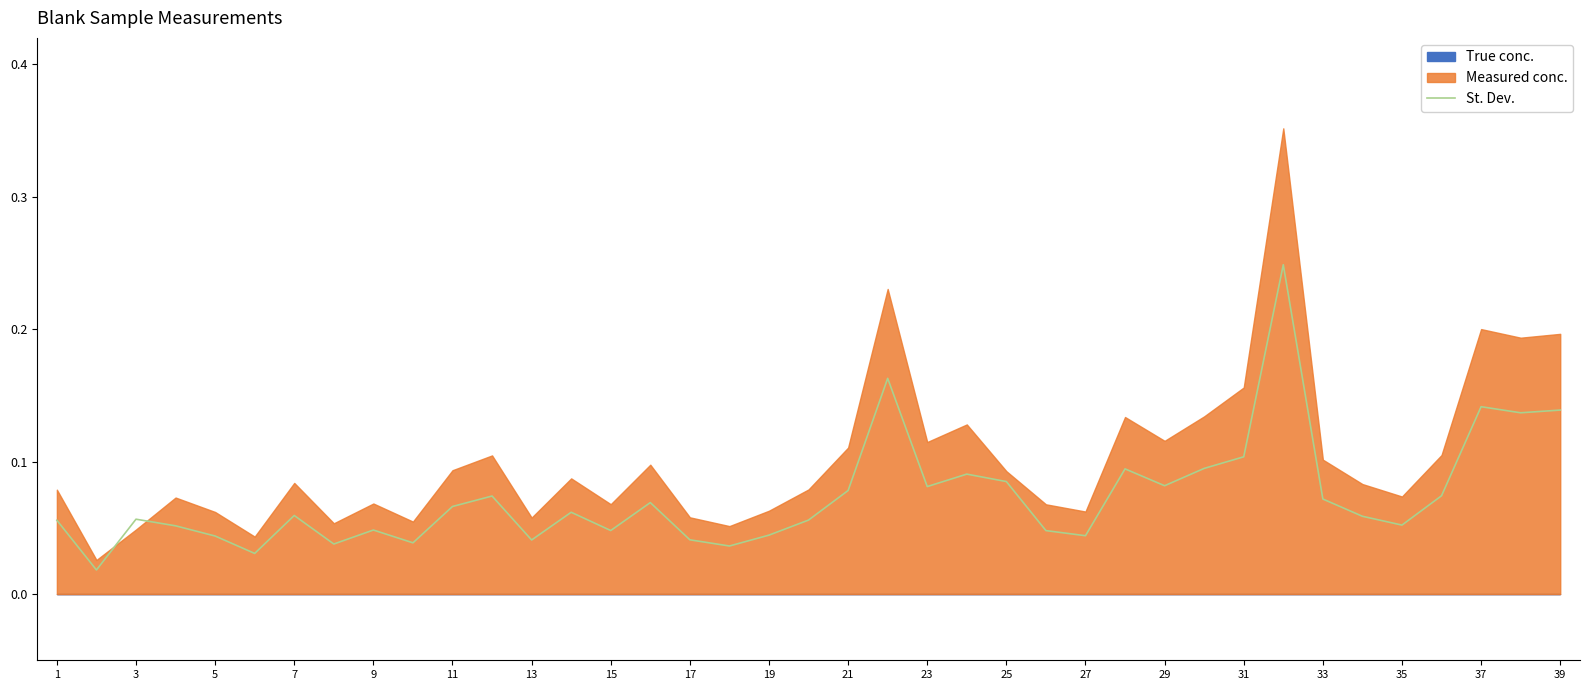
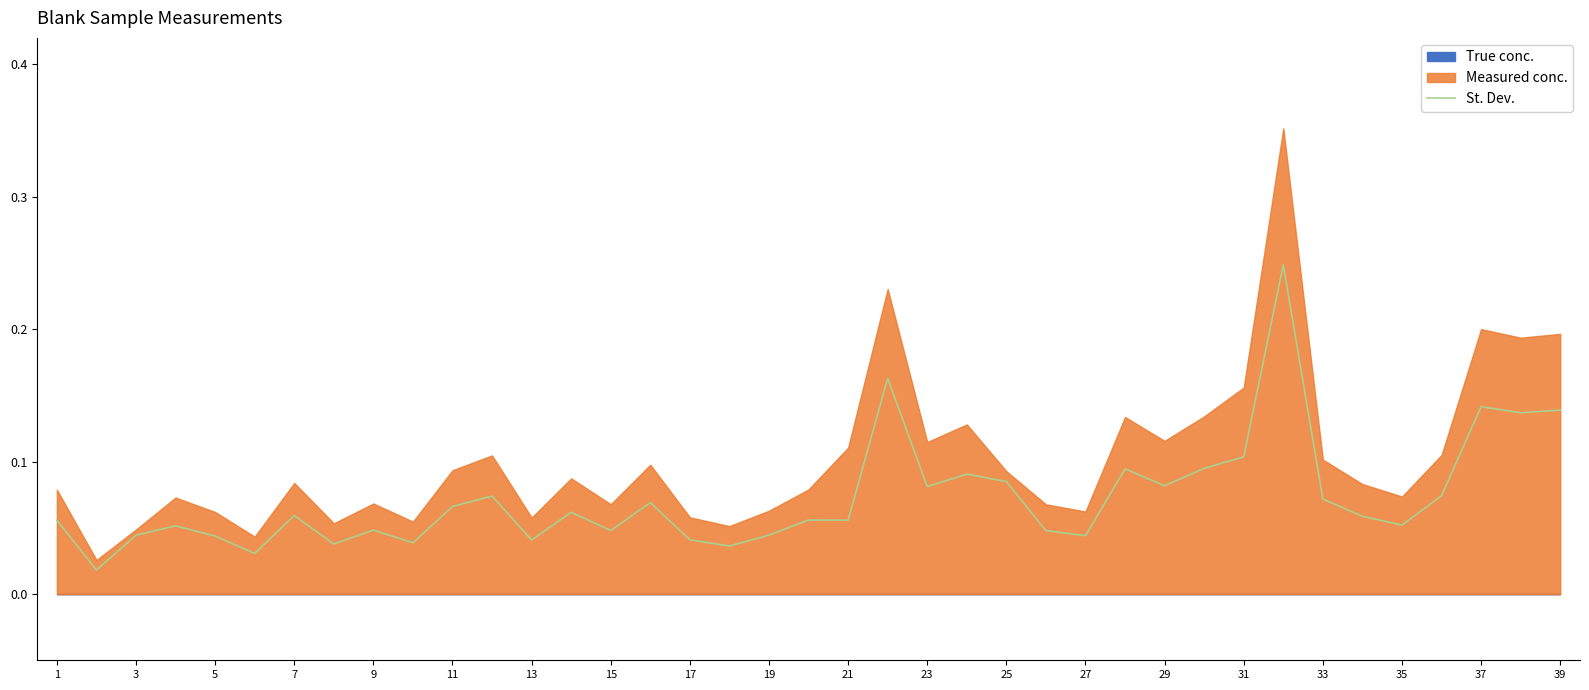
  {
    "St. Dev.": {
      "1": 0.056,
-     "3": 0.057,
+     "3": 0.044,
      "5": 0.044,
      "7": 0.059,
      "9": 0.048,
      "11": 0.066,
      "13": 0.041,
      "15": 0.048,
      "17": 0.041,
      "19": 0.045,
-     "21": 0.078,
+     "21": 0.056,
      "23": 0.081,
      "25": 0.085,
      "27": 0.044,
      "29": 0.082,
      "31": 0.104,
      "33": 0.072,
      "35": 0.052,
      "37": 0.141,
      "39": 0.139
    },
    "True conc.": {
      "1": 0.000,
      "3": 0.000,
      "5": 0.000,
      "7": 0.000,
      "9": 0.000,
      "11": 0.000,
      "13": 0.000,
      "15": 0.000,
      "17": 0.000,
      "19": 0.000,
      "21": 0.000,
      "23": 0.000,
      "25": 0.000,
      "27": 0.000,
      "29": 0.000,
      "31": 0.000,
      "33": 0.000,
      "35": 0.000,
      "37": 0.000,
      "39": 0.000
    },
    "Measured conc.": {
      "1": 0.079,
      "3": 0.049,
      "5": 0.062,
      "7": 0.084,
      "9": 0.068,
      "11": 0.094,
      "13": 0.058,
      "15": 0.068,
      "17": 0.058,
      "19": 0.063,
      "21": 0.111,
      "23": 0.115,
      "25": 0.093,
      "27": 0.062,
      "29": 0.116,
      "31": 0.156,
      "33": 0.102,
      "35": 0.074,
      "37": 0.200,
      "39": 0.197
    }
  }
